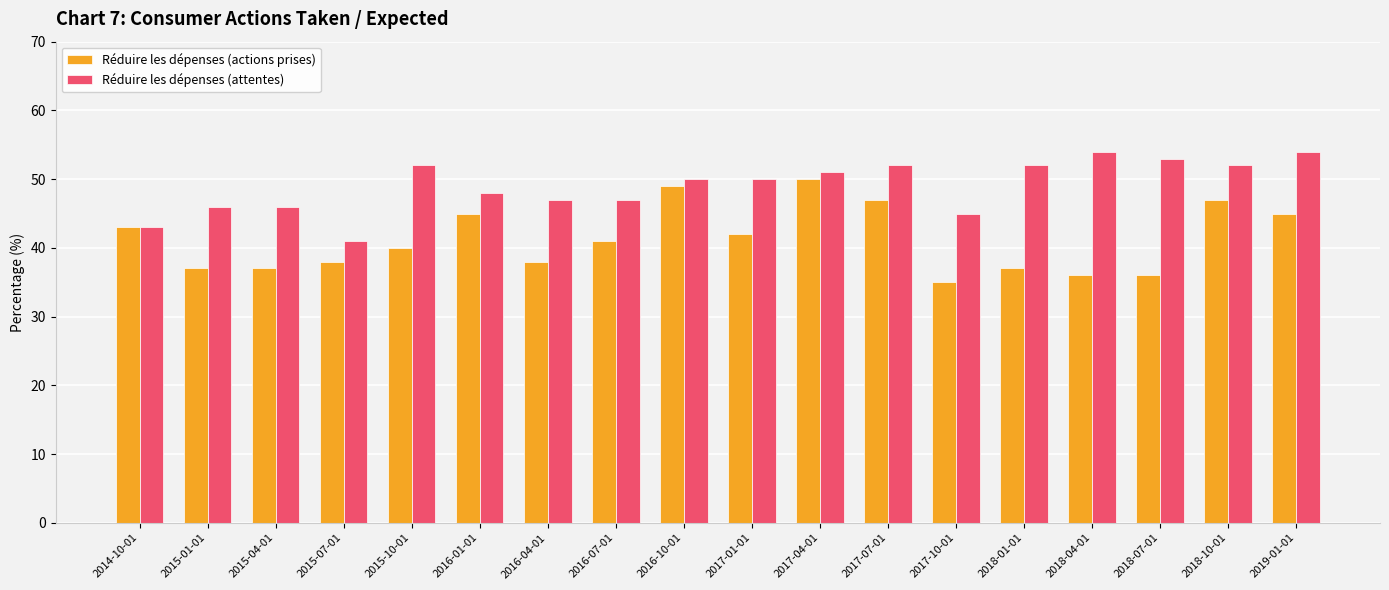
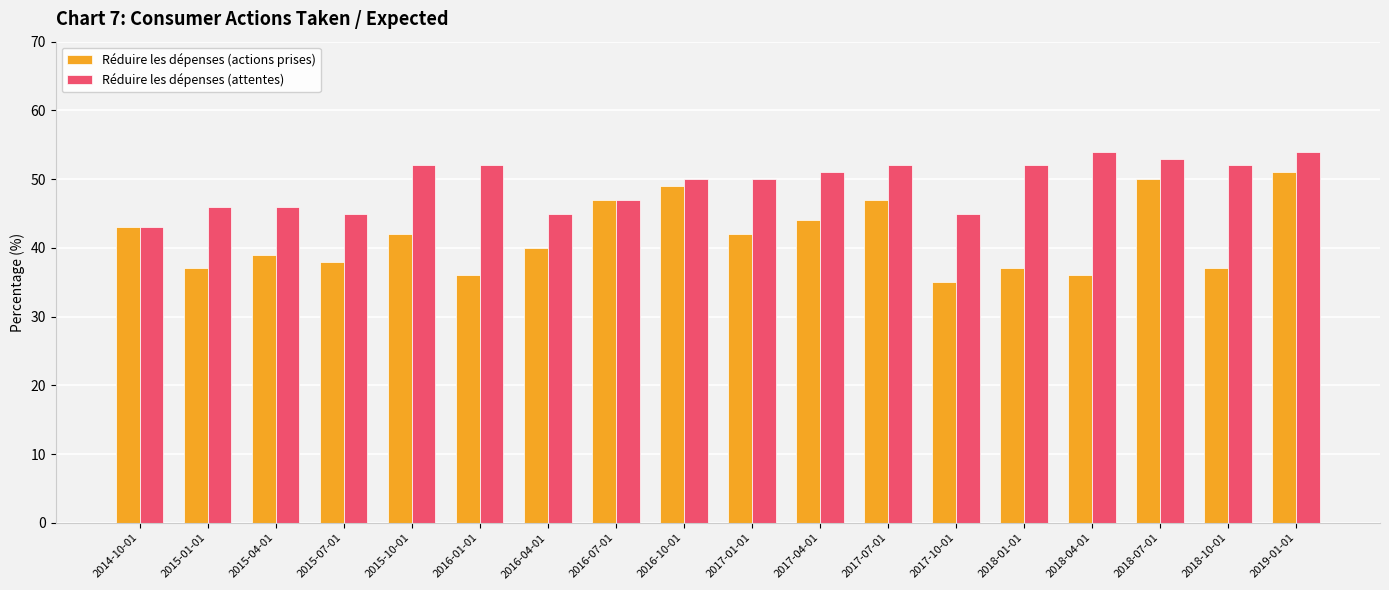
  {
    "Réduire les dépenses (actions prises)": {
      "2014-10-01": 43,
      "2015-01-01": 37,
-     "2015-04-01": 37,
+     "2015-04-01": 39,
      "2015-07-01": 38,
-     "2015-10-01": 40,
-     "2016-01-01": 45,
-     "2016-04-01": 38,
-     "2016-07-01": 41,
+     "2015-10-01": 42,
+     "2016-01-01": 36,
+     "2016-04-01": 40,
+     "2016-07-01": 47,
      "2016-10-01": 49,
      "2017-01-01": 42,
-     "2017-04-01": 50,
+     "2017-04-01": 44,
      "2017-07-01": 47,
      "2017-10-01": 35,
      "2018-01-01": 37,
      "2018-04-01": 36,
-     "2018-07-01": 36,
-     "2018-10-01": 47,
-     "2019-01-01": 45
+     "2018-07-01": 50,
+     "2018-10-01": 37,
+     "2019-01-01": 51
    },
    "Réduire les dépenses (attentes)": {
      "2014-10-01": 43,
      "2015-01-01": 46,
      "2015-04-01": 46,
-     "2015-07-01": 41,
+     "2015-07-01": 45,
      "2015-10-01": 52,
-     "2016-01-01": 48,
-     "2016-04-01": 47,
+     "2016-01-01": 52,
+     "2016-04-01": 45,
      "2016-07-01": 47,
      "2016-10-01": 50,
      "2017-01-01": 50,
      "2017-04-01": 51,
      "2017-07-01": 52,
      "2017-10-01": 45,
      "2018-01-01": 52,
      "2018-04-01": 54,
      "2018-07-01": 53,
      "2018-10-01": 52,
      "2019-01-01": 54
    }
  }
